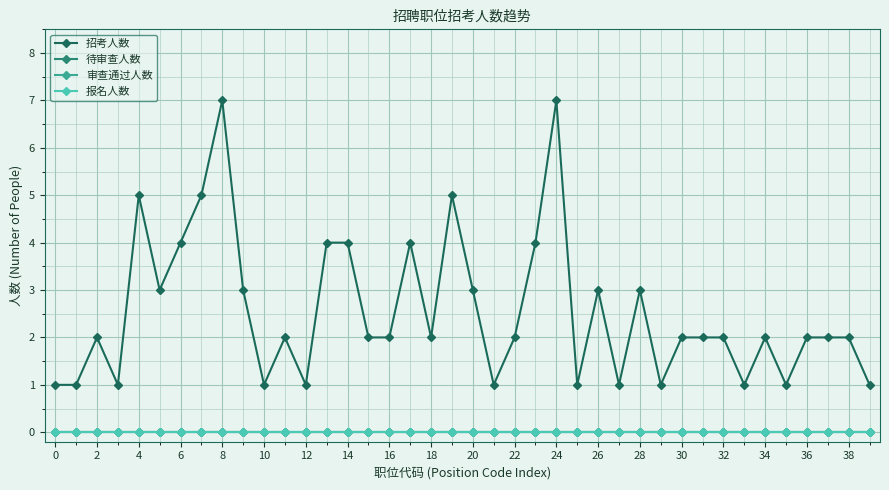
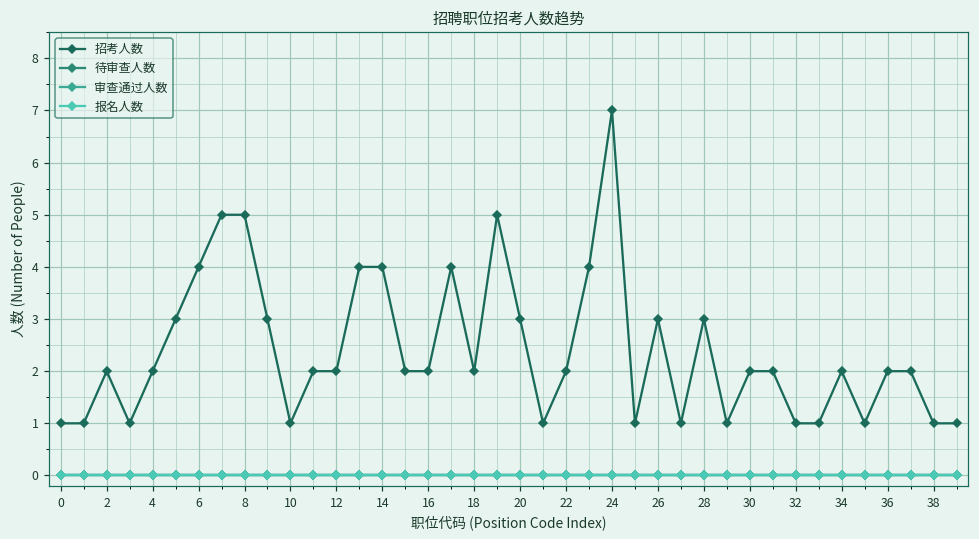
  {
    "招考人数": {
      "0": 1,
      "2": 2,
-     "4": 5,
+     "4": 2,
      "6": 4,
-     "8": 7,
+     "8": 5,
      "10": 1,
-     "12": 1,
+     "12": 2,
      "14": 4,
      "16": 2,
      "18": 2,
      "20": 3,
      "22": 2,
      "24": 7,
      "26": 3,
      "28": 3,
      "30": 2,
-     "32": 2,
+     "32": 1,
      "34": 2,
      "36": 2,
-     "38": 2
+     "38": 1
    },
    "报名人数": {
      "0": 0,
      "2": 0,
      "4": 0,
      "6": 0,
      "8": 0,
      "10": 0,
      "12": 0,
      "14": 0,
      "16": 0,
      "18": 0,
      "20": 0,
      "22": 0,
      "24": 0,
      "26": 0,
      "28": 0,
      "30": 0,
      "32": 0,
      "34": 0,
      "36": 0,
      "38": 0
    }
  }
